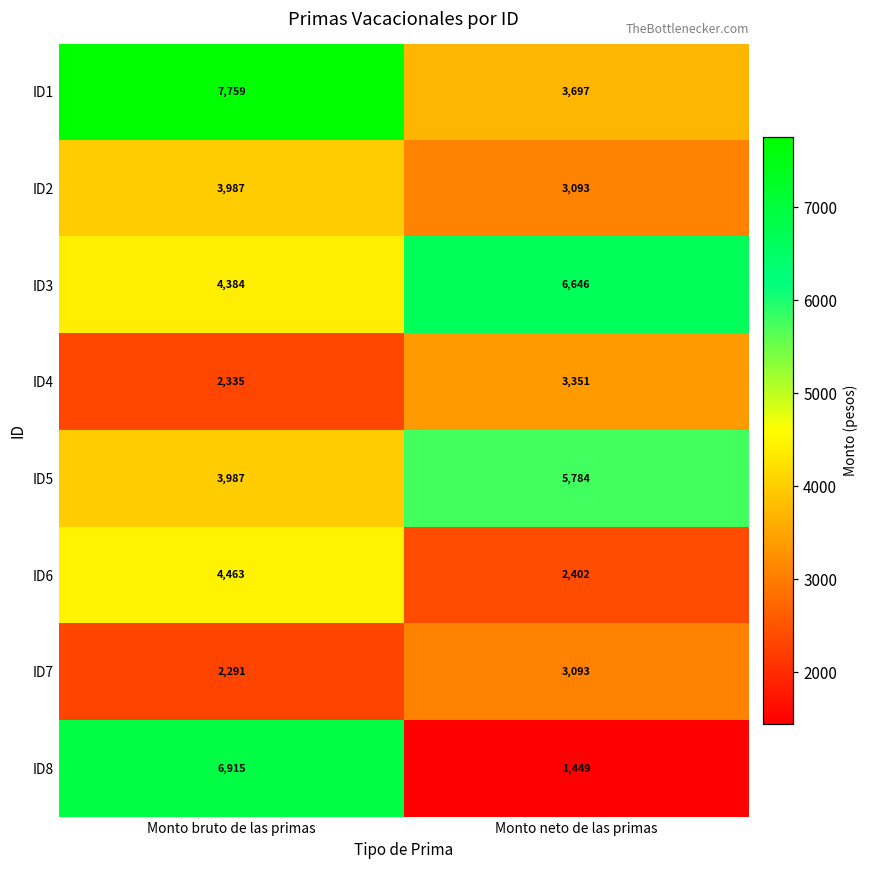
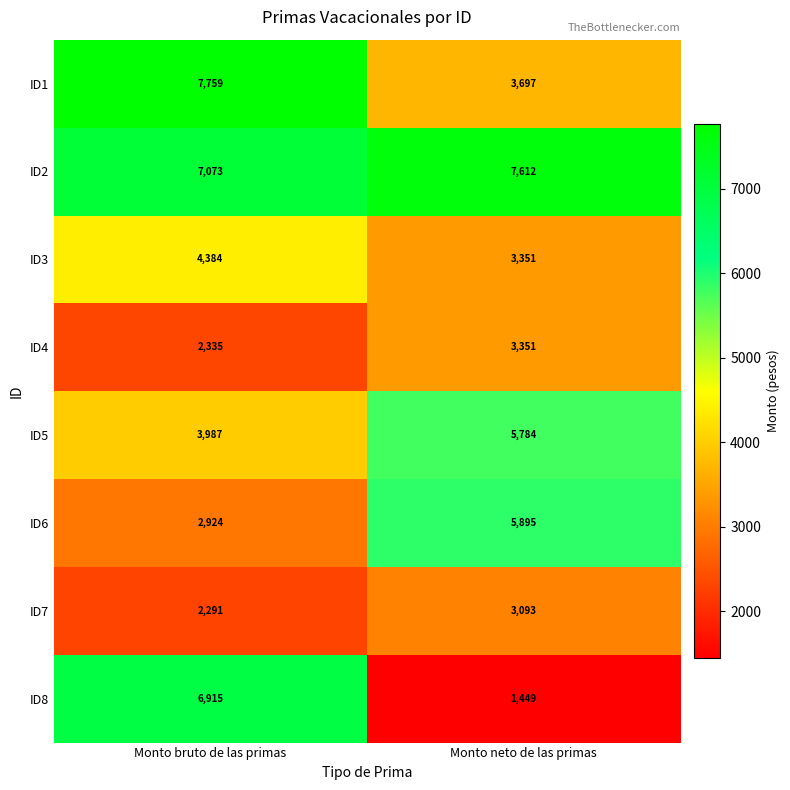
  {
    "ID1": {
      "Monto bruto de las primas": "7,759",
      "Monto neto de las primas": "3,697"
    },
    "ID2": {
-     "Monto bruto de las primas": "3,987",
-     "Monto neto de las primas": "3,093"
+     "Monto bruto de las primas": "7,073",
+     "Monto neto de las primas": "7,612"
    },
    "ID3": {
      "Monto bruto de las primas": "4,384",
-     "Monto neto de las primas": "6,646"
+     "Monto neto de las primas": "3,351"
    },
    "ID4": {
      "Monto bruto de las primas": "2,335",
      "Monto neto de las primas": "3,351"
    },
    "ID5": {
      "Monto bruto de las primas": "3,987",
      "Monto neto de las primas": "5,784"
    },
    "ID6": {
-     "Monto bruto de las primas": "4,463",
-     "Monto neto de las primas": "2,402"
+     "Monto bruto de las primas": "2,924",
+     "Monto neto de las primas": "5,895"
    },
    "ID7": {
      "Monto bruto de las primas": "2,291",
      "Monto neto de las primas": "3,093"
    },
    "ID8": {
      "Monto bruto de las primas": "6,915",
      "Monto neto de las primas": "1,449"
    }
  }
